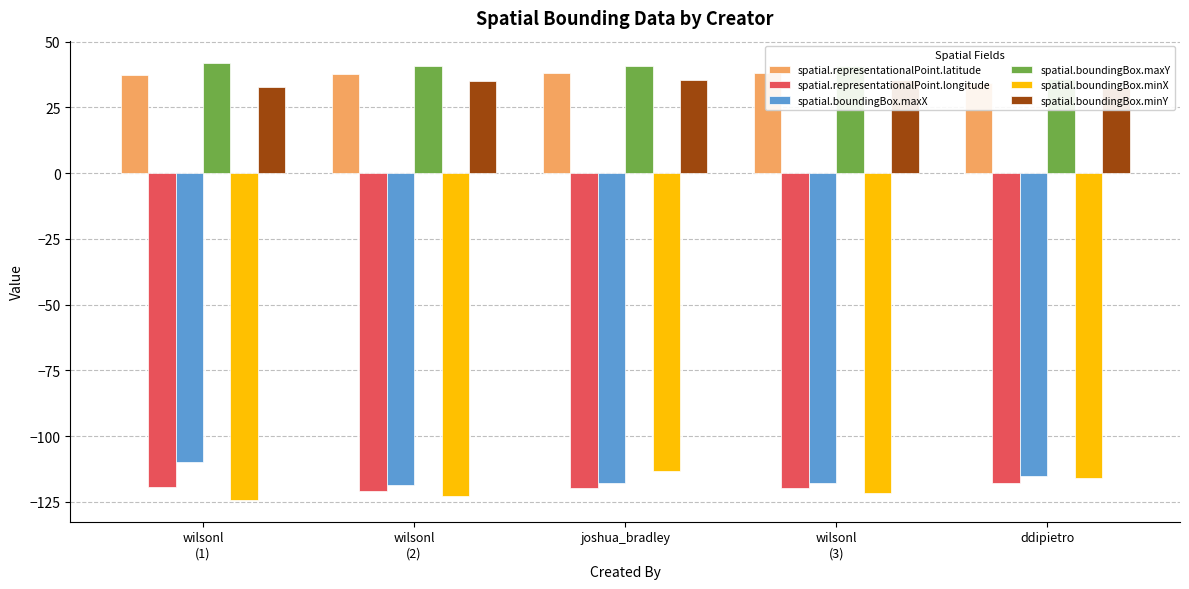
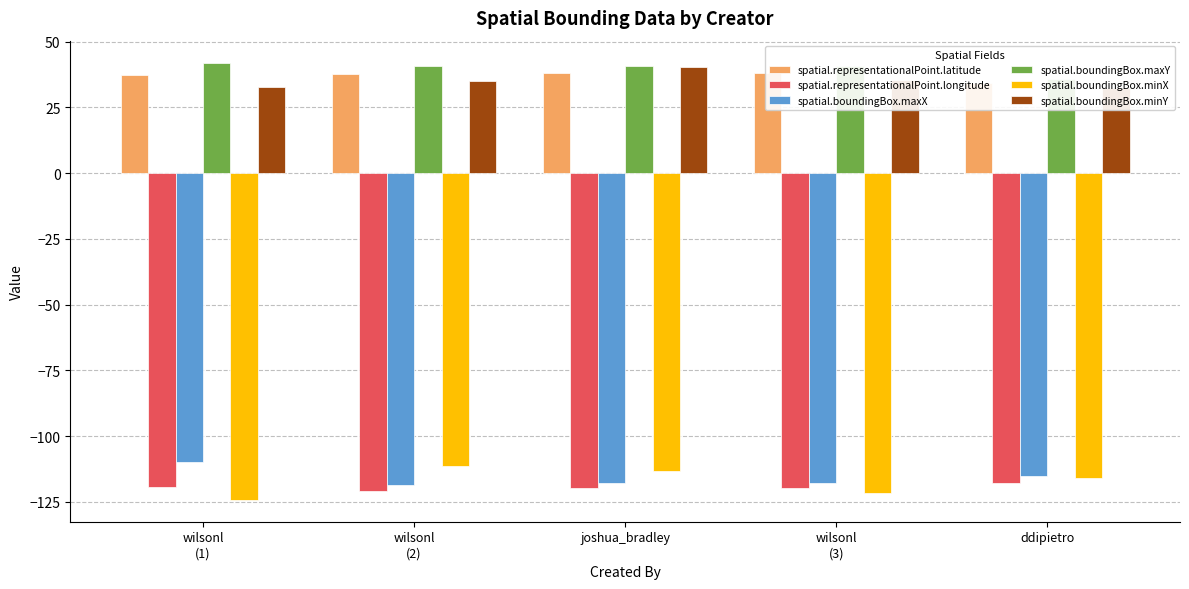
  {
    "spatial.representationalPoint.latitude": {
      "wilsonl (1)": 37,
      "wilsonl (2)": 38,
      "joshua_bradley": 38
    },
    "spatial.representationalPoint.longitude": {
      "wilsonl (1)": -119,
      "wilsonl (2)": -121,
      "joshua_bradley": -120,
      "wilsonl (3)": -120,
      "ddipietro": -118
    },
    "spatial.boundingBox.maxX": {
      "wilsonl (1)": -110,
      "wilsonl (2)": -119,
      "joshua_bradley": -118,
      "wilsonl (3)": -118,
      "ddipietro": -115
    },
    "spatial.boundingBox.maxY": {
      "wilsonl (1)": 42,
      "wilsonl (2)": 41,
      "joshua_bradley": 41
    },
    "spatial.boundingBox.minX": {
      "wilsonl (1)": -124,
-     "wilsonl (2)": -123,
+     "wilsonl (2)": -112,
      "joshua_bradley": -113,
      "wilsonl (3)": -122,
      "ddipietro": -116
    },
    "spatial.boundingBox.minY": {
      "wilsonl (1)": 33,
      "wilsonl (2)": 35,
-     "joshua_bradley": 35
+     "joshua_bradley": 40
    }
  }
